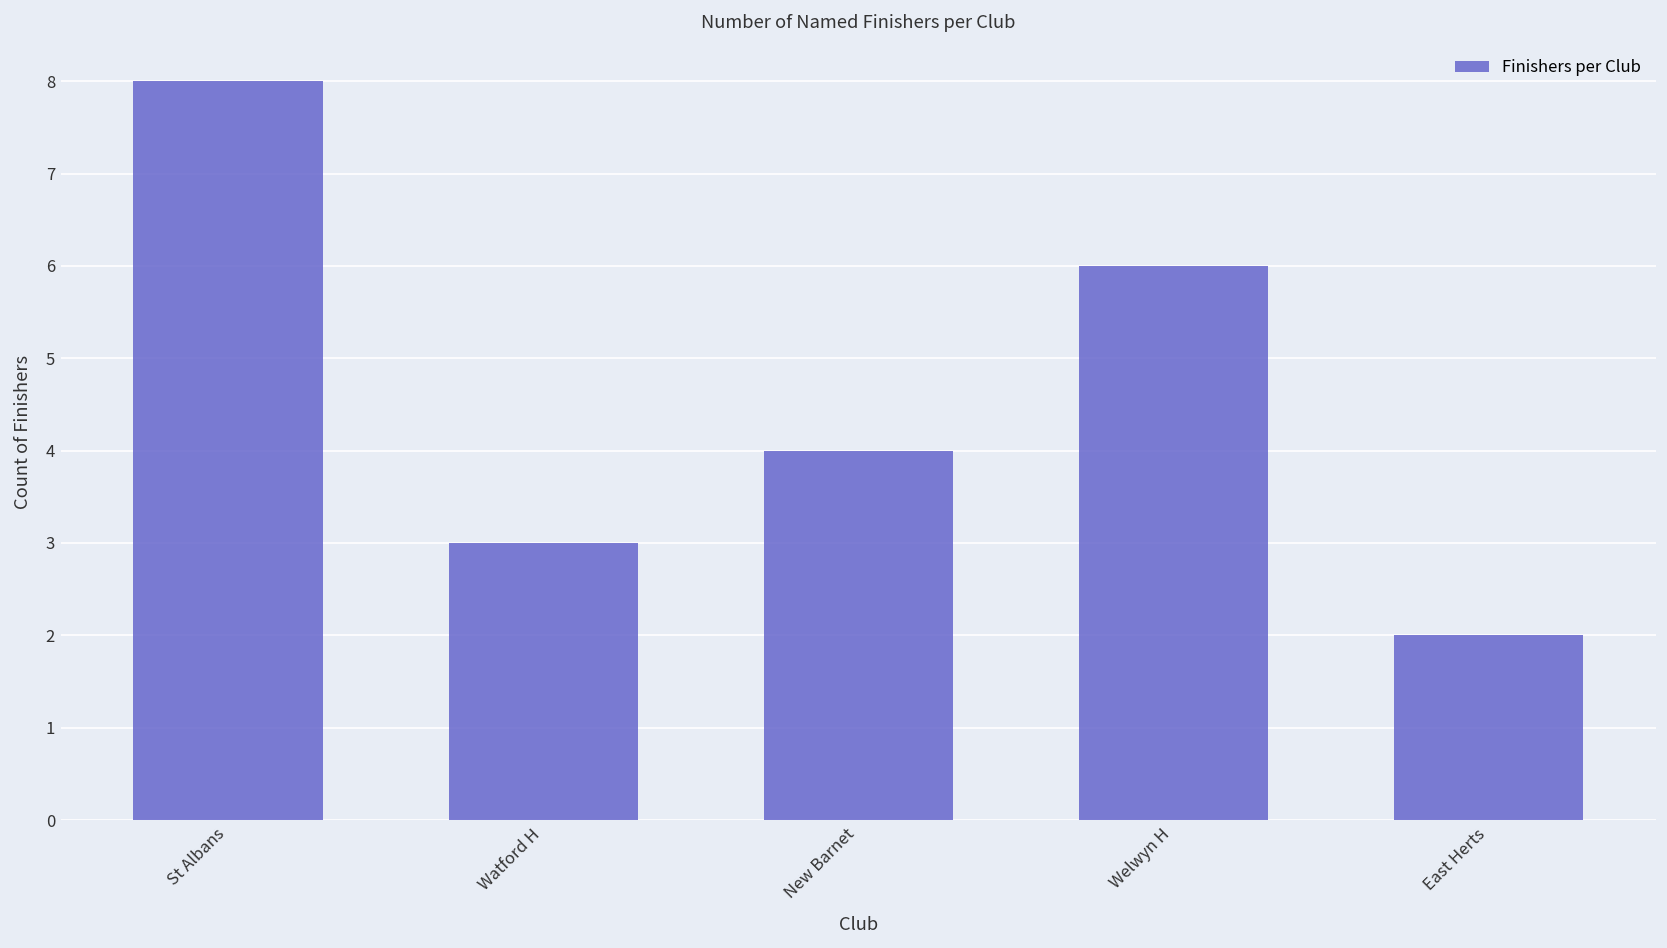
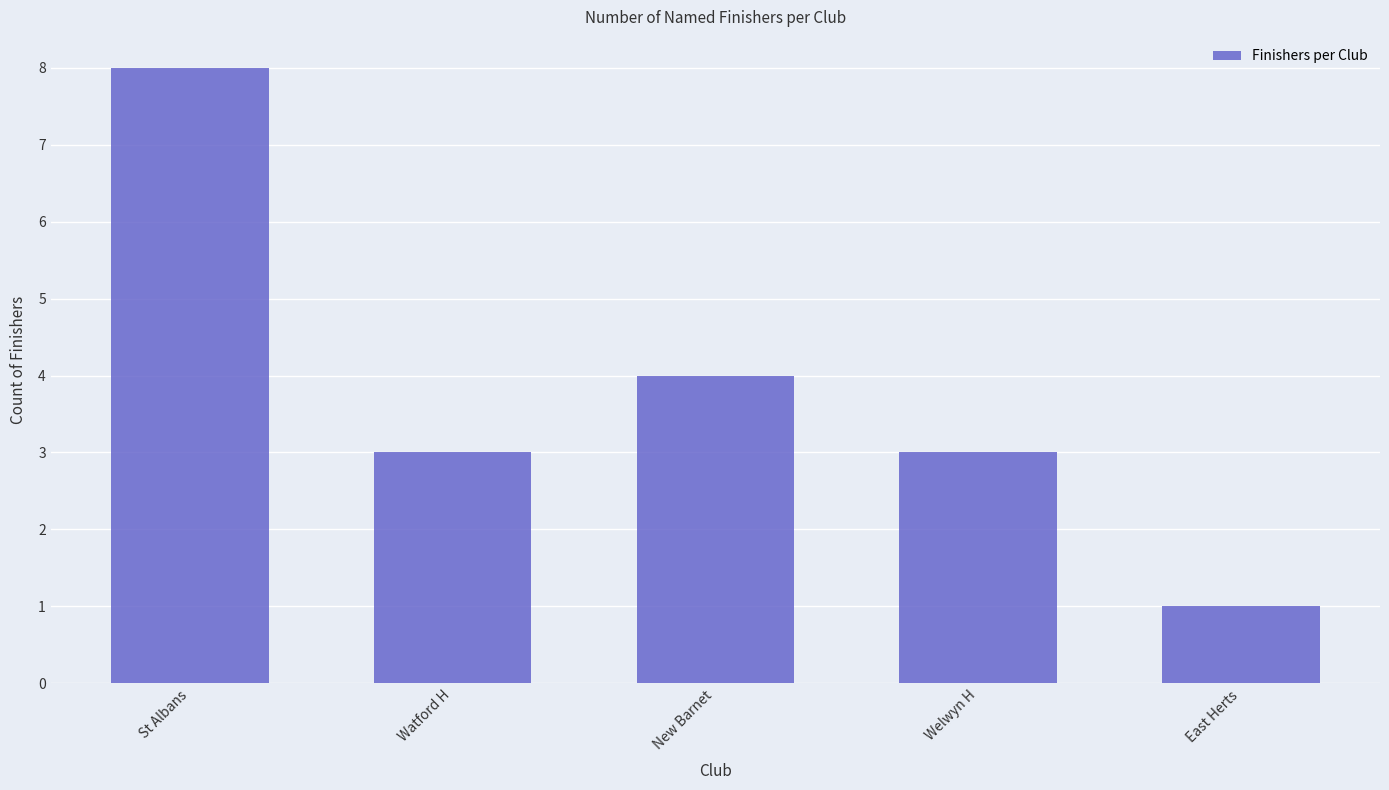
  {
    "St Albans": 8,
    "Watford H": 3,
    "New Barnet": 4,
-   "Welwyn H": 6,
-   "East Herts": 2
+   "Welwyn H": 3,
+   "East Herts": 1
  }
